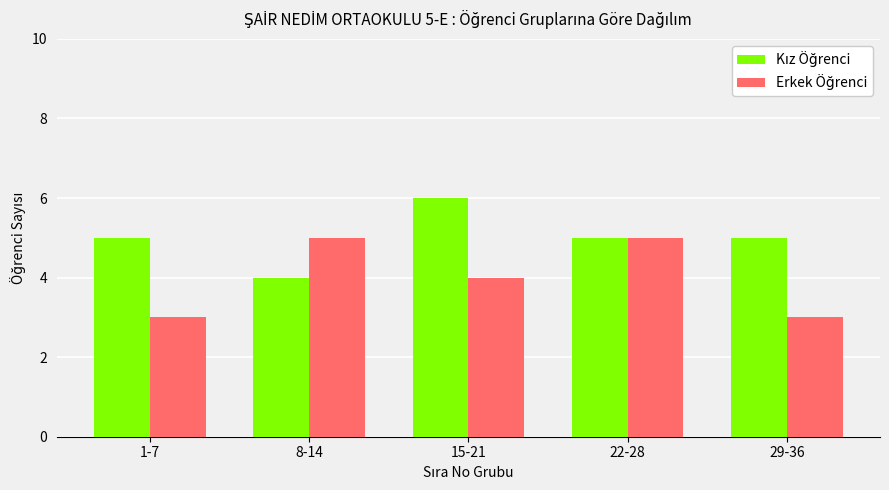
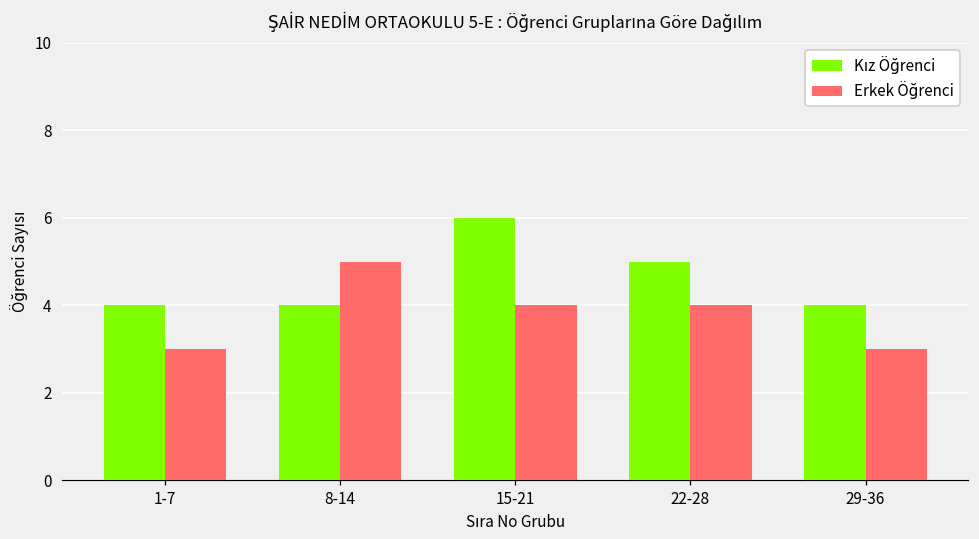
  {
    "Kız Öğrenci": {
-     "1-7": 5,
+     "1-7": 4,
      "8-14": 4,
      "15-21": 6,
      "22-28": 5,
-     "29-36": 5
+     "29-36": 4
    },
    "Erkek Öğrenci": {
      "1-7": 3,
      "8-14": 5,
      "15-21": 4,
-     "22-28": 5,
+     "22-28": 4,
      "29-36": 3
    }
  }
